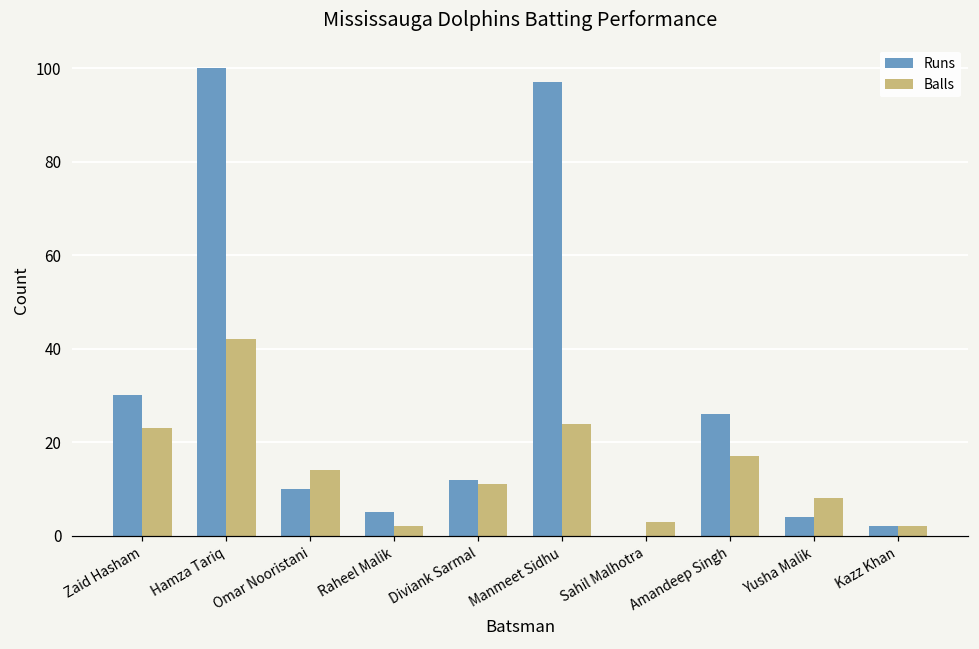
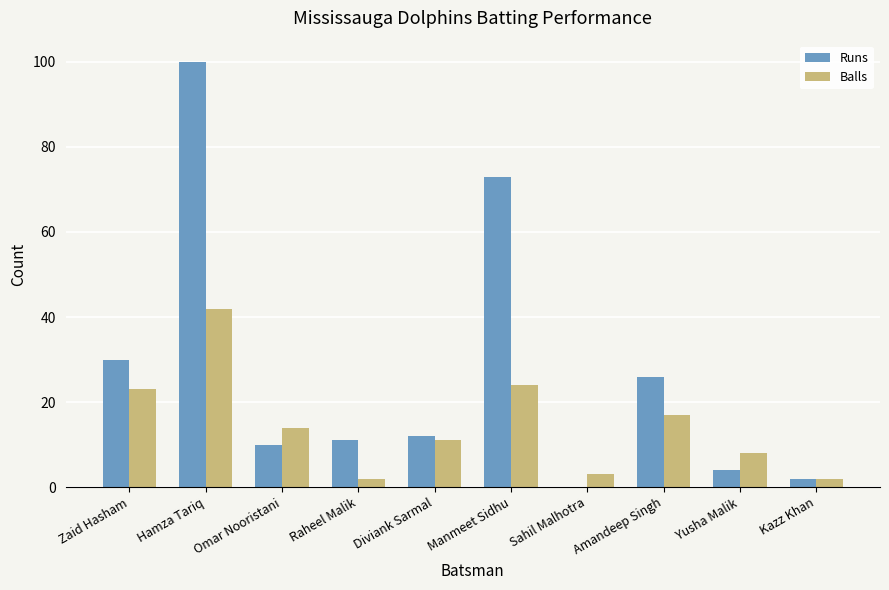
  {
    "Runs": {
      "Zaid Hasham": 30,
      "Hamza Tariq": 100,
      "Omar Nooristani": 10,
-     "Raheel Malik": 5,
+     "Raheel Malik": 11,
      "Diviank Sarmal": 12,
-     "Manmeet Sidhu": 97,
+     "Manmeet Sidhu": 73,
      "Sahil Malhotra": 0,
      "Amandeep Singh": 26,
      "Yusha Malik": 4,
      "Kazz Khan": 2
    },
    "Balls": {
      "Zaid Hasham": 23,
      "Hamza Tariq": 42,
      "Omar Nooristani": 14,
      "Raheel Malik": 2,
      "Diviank Sarmal": 11,
      "Manmeet Sidhu": 24,
      "Sahil Malhotra": 3,
      "Amandeep Singh": 17,
      "Yusha Malik": 8,
      "Kazz Khan": 2
    }
  }
